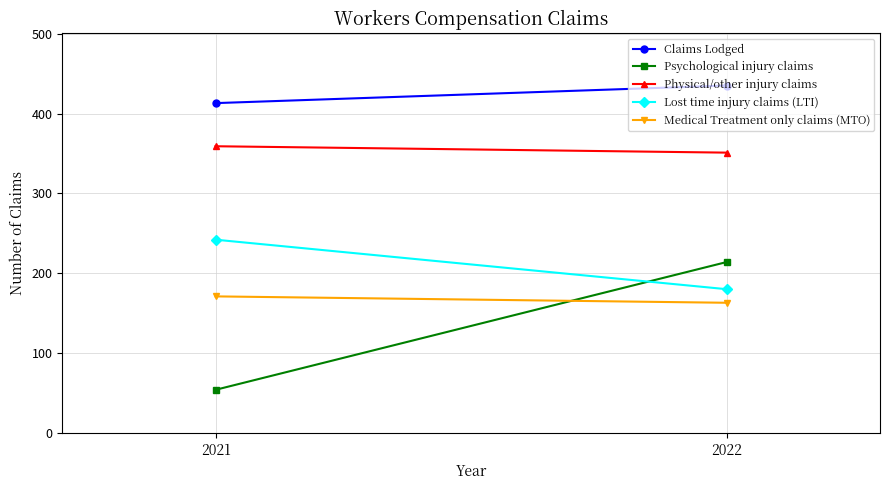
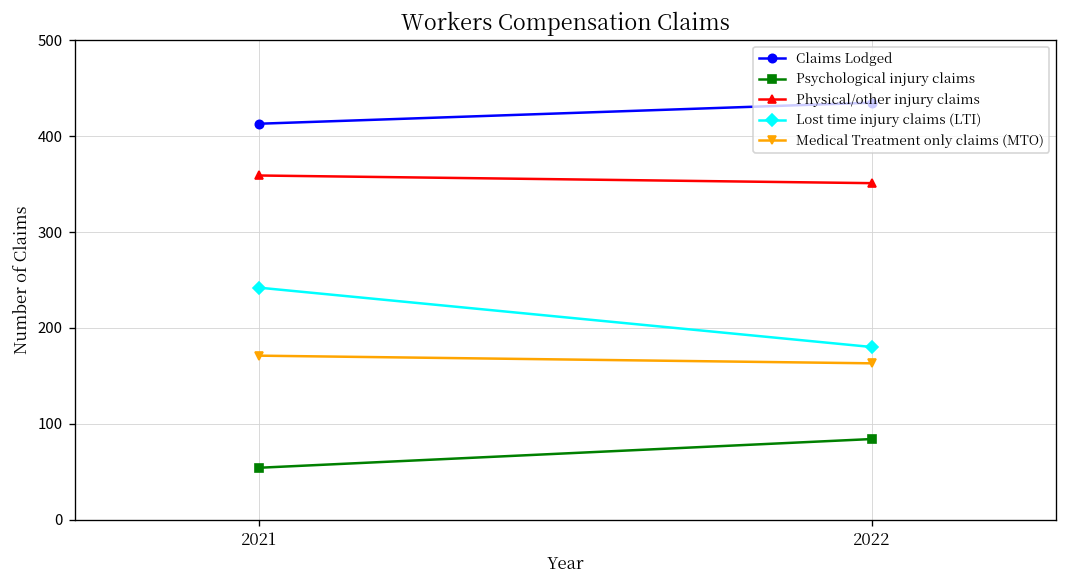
  {
    "Claims Lodged": {
      "2021": 410
    },
    "Psychological injury claims": {
      "2021": 50,
-     "2022": 210
+     "2022": 80
    },
    "Physical/other injury claims": {
      "2021": 360,
      "2022": 350
    },
    "Lost time injury claims (LTI)": {
      "2021": 240,
      "2022": 180
    },
    "Medical Treatment only claims (MTO)": {
      "2021": 170,
      "2022": 160
    }
  }
